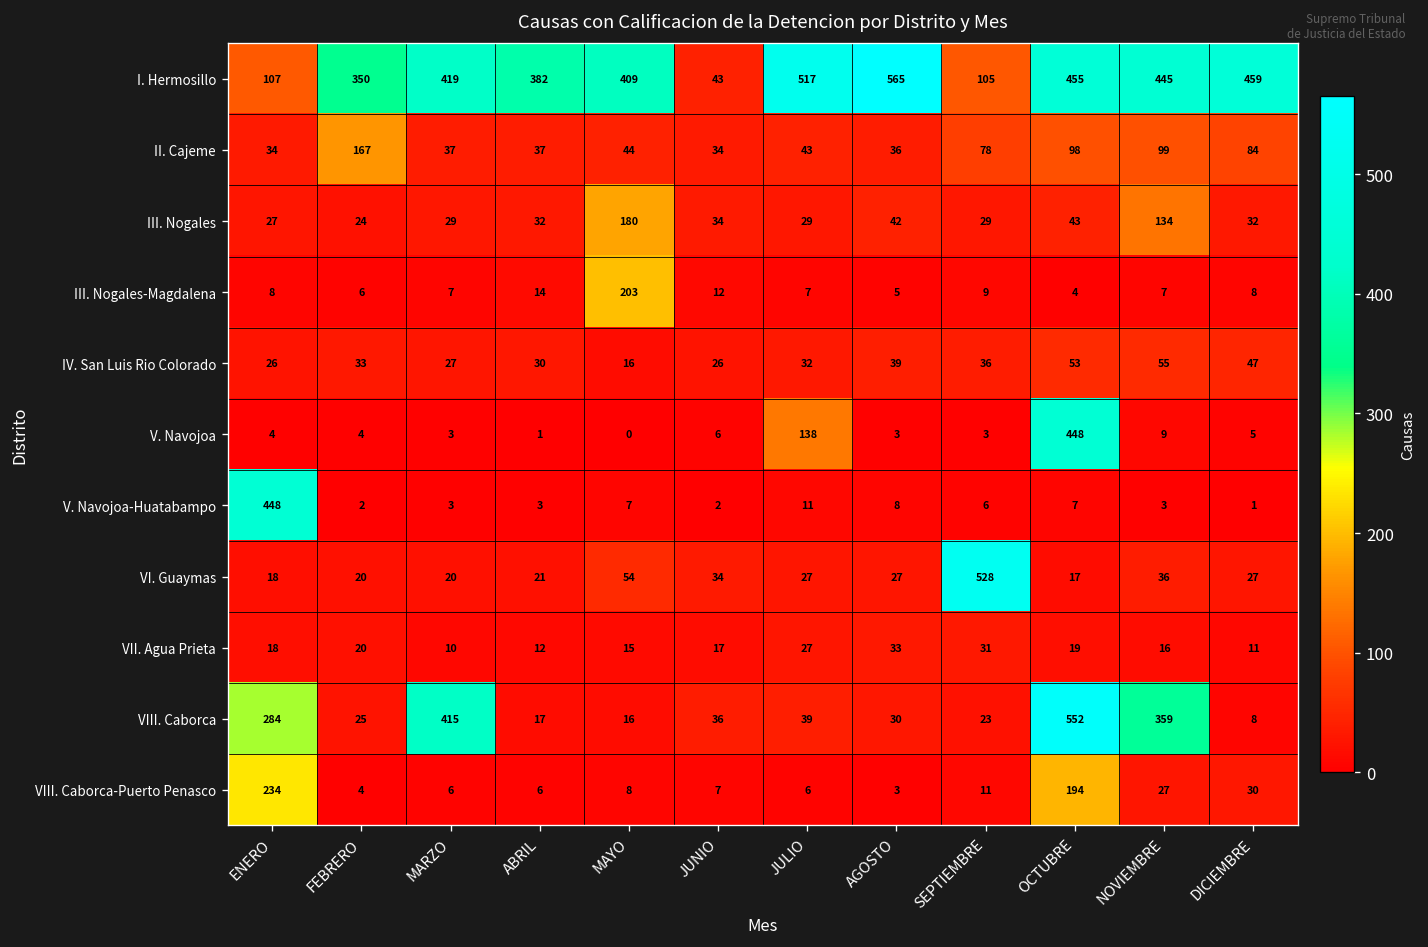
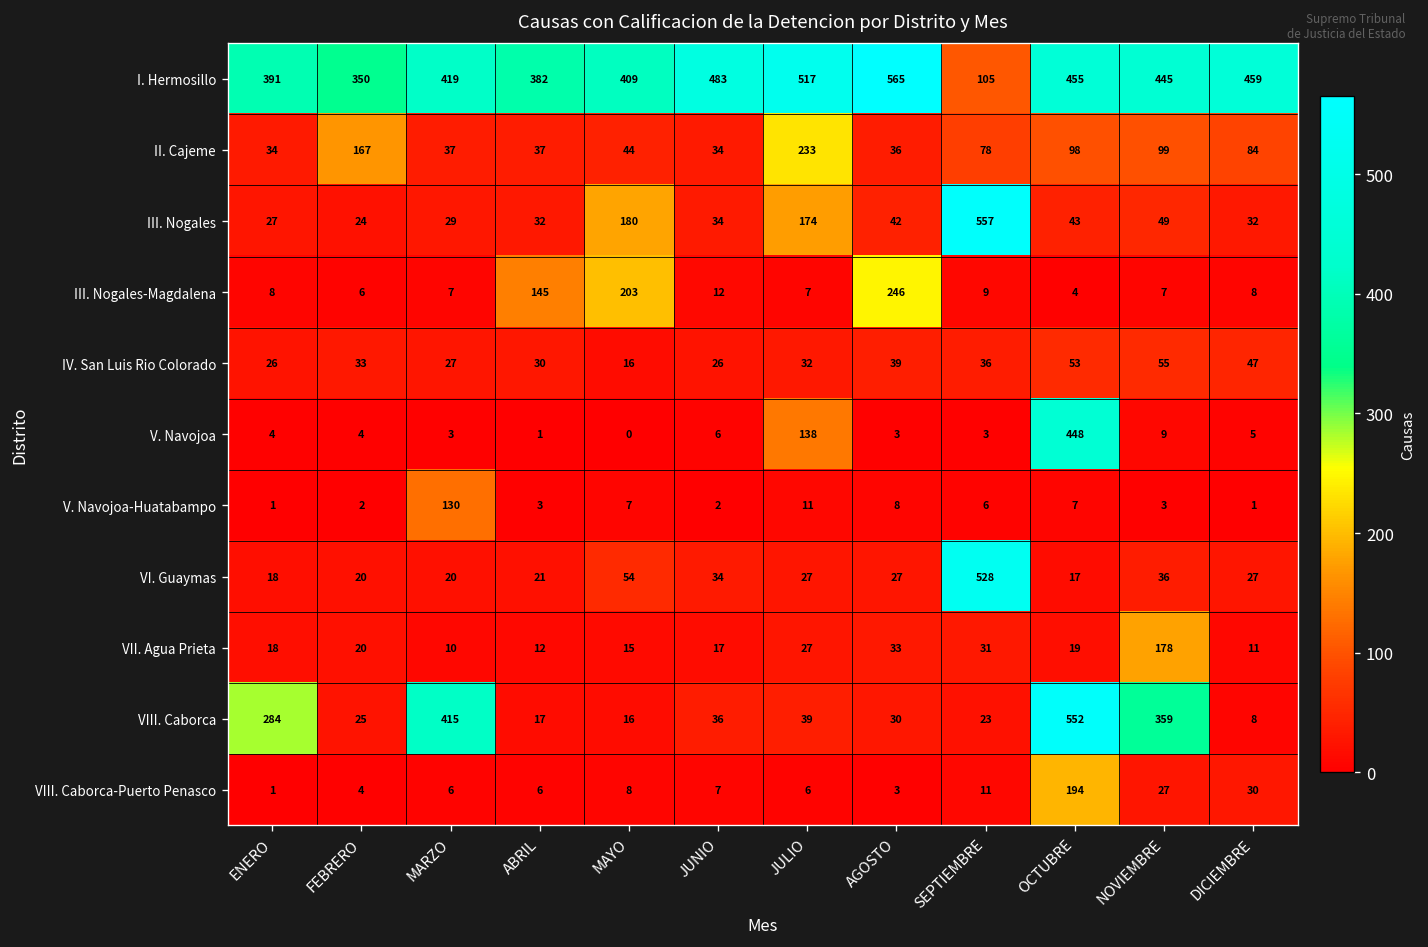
  {
    "I. Hermosillo": {
-     "ENERO": 107,
+     "ENERO": 391,
      "FEBRERO": 350,
      "MARZO": 419,
      "ABRIL": 382,
      "MAYO": 409,
-     "JUNIO": 43,
+     "JUNIO": 483,
      "JULIO": 517,
      "AGOSTO": 565,
      "SEPTIEMBRE": 105,
      "OCTUBRE": 455,
      "NOVIEMBRE": 445,
      "DICIEMBRE": 459
    },
    "II. Cajeme": {
      "ENERO": 34,
      "FEBRERO": 167,
      "MARZO": 37,
      "ABRIL": 37,
      "MAYO": 44,
      "JUNIO": 34,
-     "JULIO": 43,
+     "JULIO": 233,
      "AGOSTO": 36,
      "SEPTIEMBRE": 78,
      "OCTUBRE": 98,
      "NOVIEMBRE": 99,
      "DICIEMBRE": 84
    },
    "III. Nogales": {
      "ENERO": 27,
      "FEBRERO": 24,
      "MARZO": 29,
      "ABRIL": 32,
      "MAYO": 180,
      "JUNIO": 34,
-     "JULIO": 29,
+     "JULIO": 174,
      "AGOSTO": 42,
-     "SEPTIEMBRE": 29,
+     "SEPTIEMBRE": 557,
      "OCTUBRE": 43,
-     "NOVIEMBRE": 134,
+     "NOVIEMBRE": 49,
      "DICIEMBRE": 32
    },
    "III. Nogales-Magdalena": {
      "ENERO": 8,
      "FEBRERO": 6,
      "MARZO": 7,
-     "ABRIL": 14,
+     "ABRIL": 145,
      "MAYO": 203,
      "JUNIO": 12,
      "JULIO": 7,
-     "AGOSTO": 5,
+     "AGOSTO": 246,
      "SEPTIEMBRE": 9,
      "OCTUBRE": 4,
      "NOVIEMBRE": 7,
      "DICIEMBRE": 8
    },
    "IV. San Luis Rio Colorado": {
      "ENERO": 26,
      "FEBRERO": 33,
      "MARZO": 27,
      "ABRIL": 30,
      "MAYO": 16,
      "JUNIO": 26,
      "JULIO": 32,
      "AGOSTO": 39,
      "SEPTIEMBRE": 36,
      "OCTUBRE": 53,
      "NOVIEMBRE": 55,
      "DICIEMBRE": 47
    },
    "V. Navojoa": {
      "ENERO": 4,
      "FEBRERO": 4,
      "MARZO": 3,
      "ABRIL": 1,
      "MAYO": 0,
      "JUNIO": 6,
      "JULIO": 138,
      "AGOSTO": 3,
      "SEPTIEMBRE": 3,
      "OCTUBRE": 448,
      "NOVIEMBRE": 9,
      "DICIEMBRE": 5
    },
    "V. Navojoa-Huatabampo": {
-     "ENERO": 448,
+     "ENERO": 1,
      "FEBRERO": 2,
-     "MARZO": 3,
+     "MARZO": 130,
      "ABRIL": 3,
      "MAYO": 7,
      "JUNIO": 2,
      "JULIO": 11,
      "AGOSTO": 8,
      "SEPTIEMBRE": 6,
      "OCTUBRE": 7,
      "NOVIEMBRE": 3,
      "DICIEMBRE": 1
    },
    "VI. Guaymas": {
      "ENERO": 18,
      "FEBRERO": 20,
      "MARZO": 20,
      "ABRIL": 21,
      "MAYO": 54,
      "JUNIO": 34,
      "JULIO": 27,
      "AGOSTO": 27,
      "SEPTIEMBRE": 528,
      "OCTUBRE": 17,
      "NOVIEMBRE": 36,
      "DICIEMBRE": 27
    },
    "VII. Agua Prieta": {
      "ENERO": 18,
      "FEBRERO": 20,
      "MARZO": 10,
      "ABRIL": 12,
      "MAYO": 15,
      "JUNIO": 17,
      "JULIO": 27,
      "AGOSTO": 33,
      "SEPTIEMBRE": 31,
      "OCTUBRE": 19,
-     "NOVIEMBRE": 16,
+     "NOVIEMBRE": 178,
      "DICIEMBRE": 11
    },
    "VIII. Caborca": {
      "ENERO": 284,
      "FEBRERO": 25,
      "MARZO": 415,
      "ABRIL": 17,
      "MAYO": 16,
      "JUNIO": 36,
      "JULIO": 39,
      "AGOSTO": 30,
      "SEPTIEMBRE": 23,
      "OCTUBRE": 552,
      "NOVIEMBRE": 359,
      "DICIEMBRE": 8
    },
    "VIII. Caborca-Puerto Penasco": {
-     "ENERO": 234,
+     "ENERO": 1,
      "FEBRERO": 4,
      "MARZO": 6,
      "ABRIL": 6,
      "MAYO": 8,
      "JUNIO": 7,
      "JULIO": 6,
      "AGOSTO": 3,
      "SEPTIEMBRE": 11,
      "OCTUBRE": 194,
      "NOVIEMBRE": 27,
      "DICIEMBRE": 30
    }
  }
